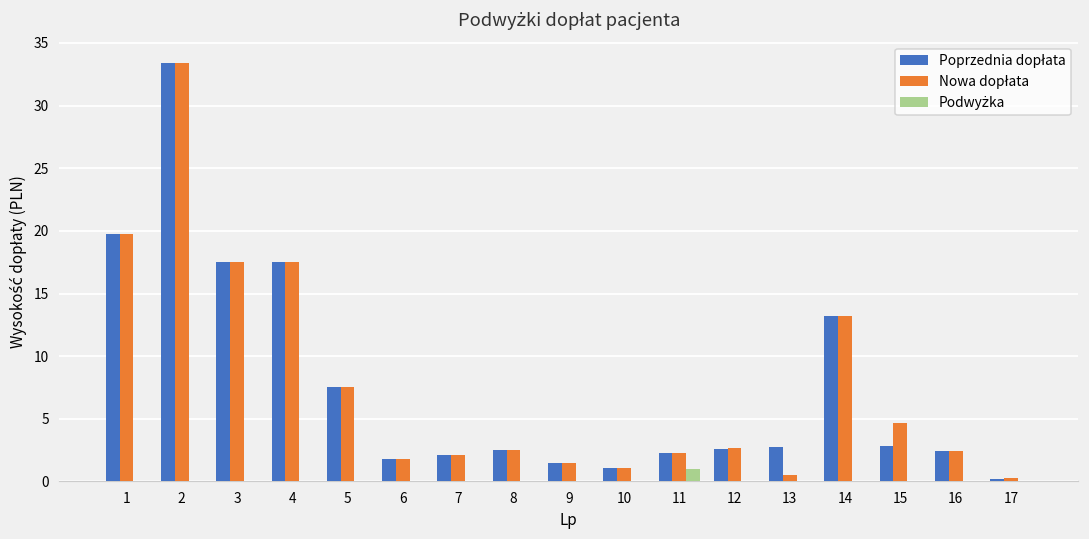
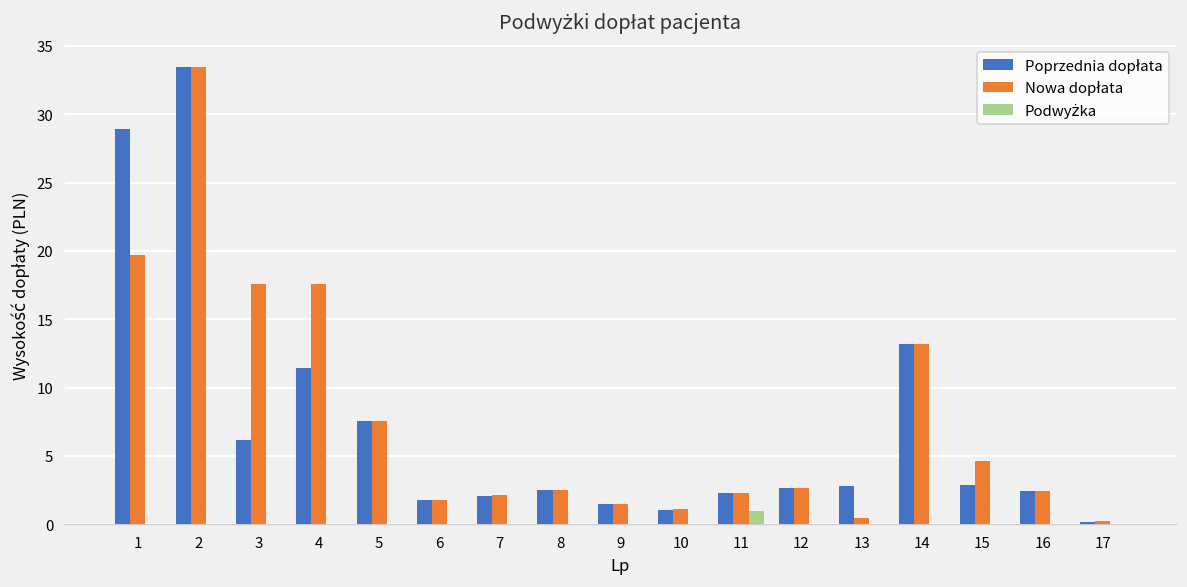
  {
    "Poprzednia dopłata": {
-     "1": 19.7,
+     "1": 28.9,
      "2": 33.4,
-     "3": 17.5,
-     "4": 17.5,
+     "3": 6.2,
+     "4": 11.4,
      "5": 7.5,
      "6": 1.8,
      "7": 2.1,
      "8": 2.5,
      "9": 1.5,
      "10": 1.1,
      "11": 2.3,
      "12": 2.6,
      "13": 2.8,
      "14": 13.2,
      "15": 2.9,
      "16": 2.4
    },
    "Nowa dopłata": {
      "1": 19.7,
      "2": 33.4,
      "3": 17.6,
      "4": 17.6,
      "5": 7.6,
      "6": 1.8,
      "7": 2.1,
      "8": 2.5,
      "9": 1.5,
      "10": 1.1,
      "11": 2.3,
      "12": 2.7,
      "13": 0.5,
      "14": 13.2,
      "15": 4.7,
      "16": 2.5,
      "17": 0.3
    },
    "Podwyżka": {
      "11": 1.0
    }
  }
